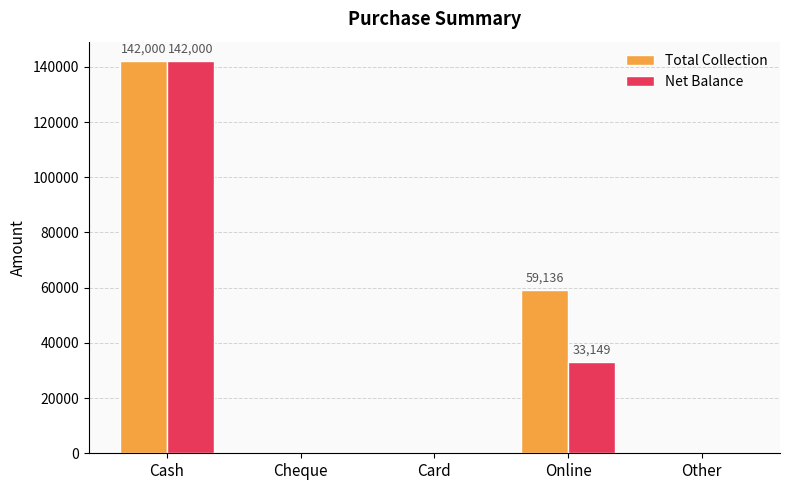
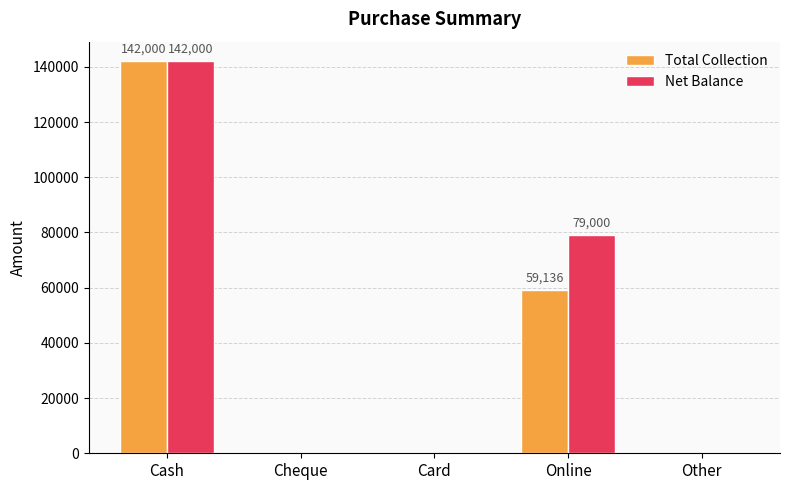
  {
    "Total Collection": {
      "Cash": "142,000",
      "Online": "59,136"
    },
    "Net Balance": {
      "Cash": "142,000",
-     "Online": "33,149"
+     "Online": "79,000"
    }
  }
